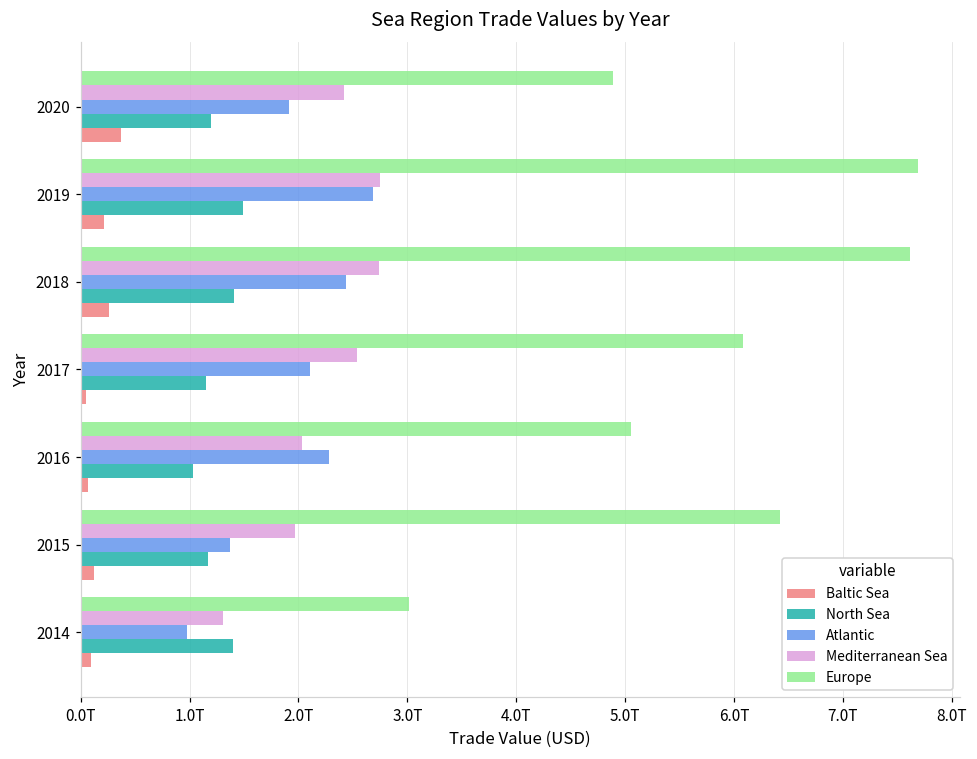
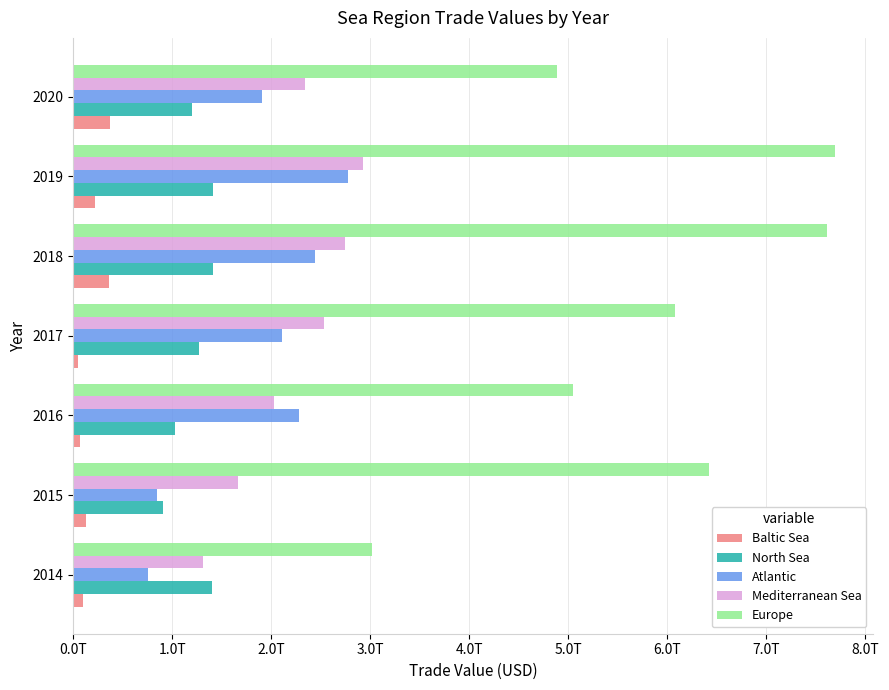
  {
    "Baltic Sea": {
      "2020": "0.4T",
      "2019": "0.2T",
-     "2018": "0.3T",
+     "2018": "0.4T",
      "2017": "0.0T",
      "2016": "0.1T",
      "2015": "0.1T",
      "2014": "0.1T"
    },
    "North Sea": {
      "2020": "1.2T",
-     "2019": "1.5T",
+     "2019": "1.4T",
      "2018": "1.4T",
-     "2017": "1.1T",
+     "2017": "1.3T",
      "2016": "1.0T",
-     "2015": "1.2T",
+     "2015": "0.9T",
      "2014": "1.4T"
    },
    "Atlantic": {
      "2020": "1.9T",
-     "2019": "2.7T",
+     "2019": "2.8T",
      "2018": "2.4T",
      "2017": "2.1T",
      "2016": "2.3T",
-     "2015": "1.4T",
-     "2014": "1.0T"
+     "2015": "0.8T",
+     "2014": "0.8T"
    },
    "Mediterranean Sea": {
-     "2020": "2.4T",
-     "2019": "2.8T",
+     "2020": "2.3T",
+     "2019": "2.9T",
      "2018": "2.7T",
      "2017": "2.5T",
      "2016": "2.0T",
-     "2015": "2.0T",
+     "2015": "1.7T",
      "2014": "1.3T"
    },
    "Europe": {
      "2020": "4.9T",
      "2019": "7.7T",
      "2018": "7.6T",
      "2017": "6.1T",
      "2016": "5.1T",
      "2015": "6.4T",
      "2014": "3.0T"
    }
  }
